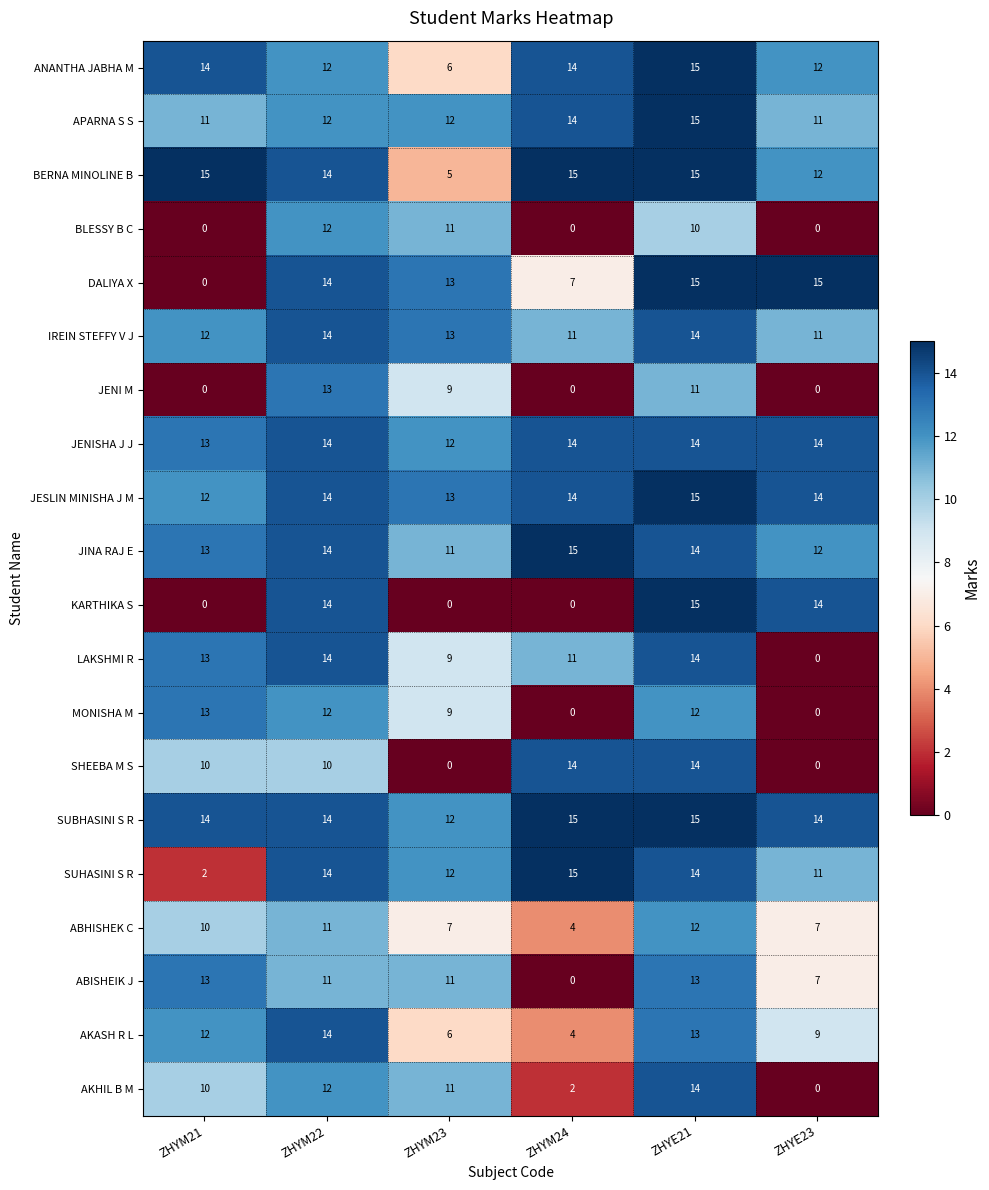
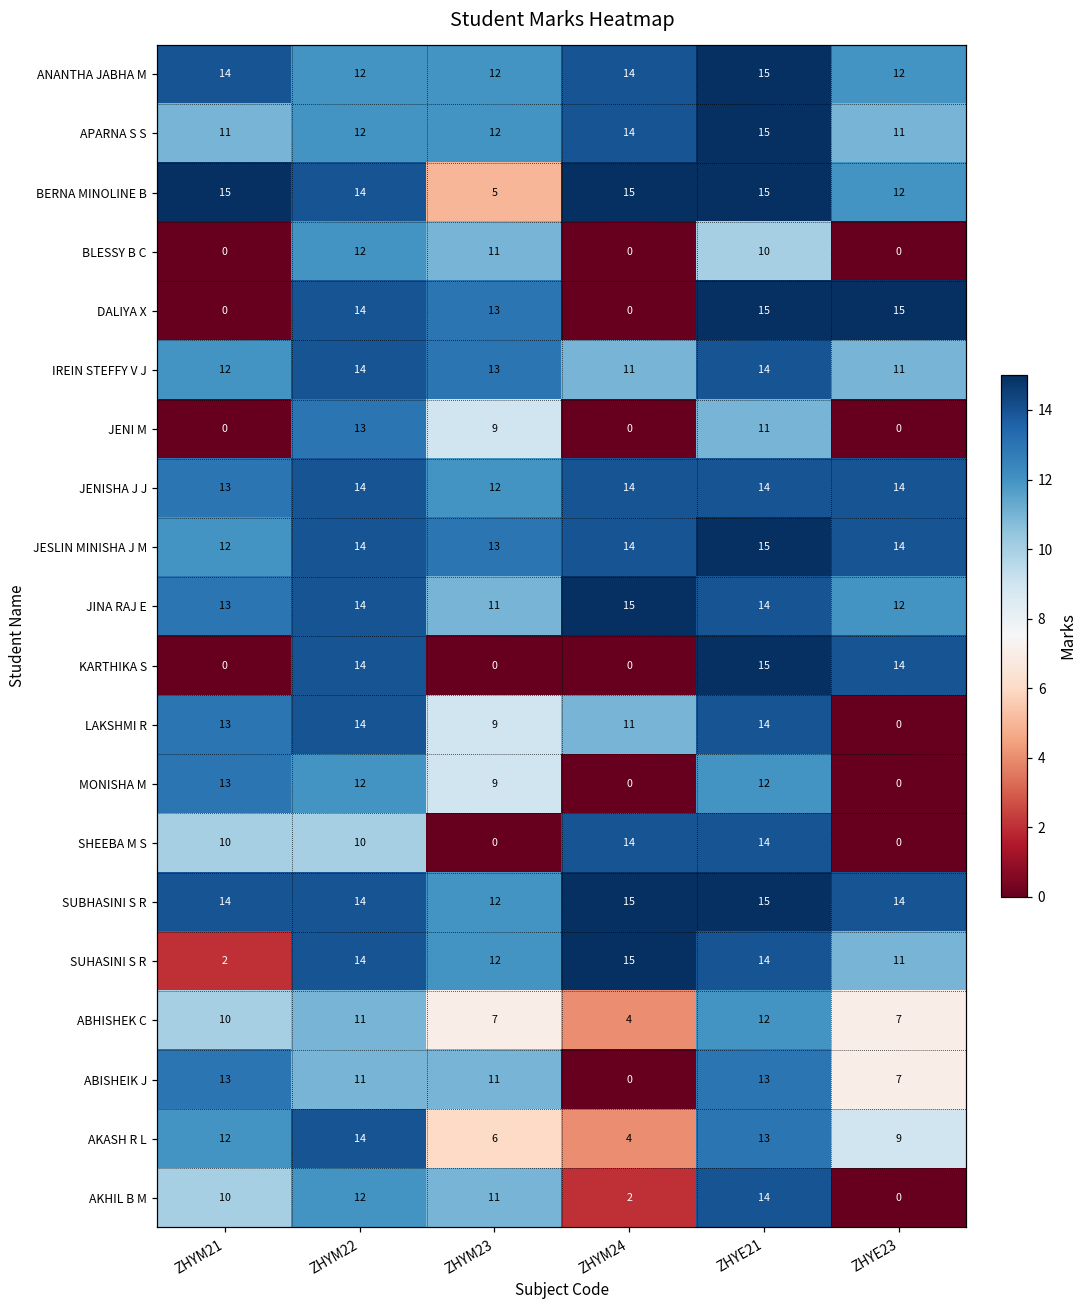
  {
    "ANANTHA JABHA M": {
      "ZHYM21": 14,
      "ZHYM22": 12,
-     "ZHYM23": 6,
+     "ZHYM23": 12,
      "ZHYM24": 14,
      "ZHYE21": 15,
      "ZHYE23": 12
    },
    "APARNA S S": {
      "ZHYM21": 11,
      "ZHYM22": 12,
      "ZHYM23": 12,
      "ZHYM24": 14,
      "ZHYE21": 15,
      "ZHYE23": 11
    },
    "BERNA MINOLINE B": {
      "ZHYM21": 15,
      "ZHYM22": 14,
      "ZHYM23": 5,
      "ZHYM24": 15,
      "ZHYE21": 15,
      "ZHYE23": 12
    },
    "BLESSY B C": {
      "ZHYM21": 0,
      "ZHYM22": 12,
      "ZHYM23": 11,
      "ZHYM24": 0,
      "ZHYE21": 10,
      "ZHYE23": 0
    },
    "DALIYA X": {
      "ZHYM21": 0,
      "ZHYM22": 14,
      "ZHYM23": 13,
-     "ZHYM24": 7,
+     "ZHYM24": 0,
      "ZHYE21": 15,
      "ZHYE23": 15
    },
    "IREIN STEFFY V J": {
      "ZHYM21": 12,
      "ZHYM22": 14,
      "ZHYM23": 13,
      "ZHYM24": 11,
      "ZHYE21": 14,
      "ZHYE23": 11
    },
    "JENI M": {
      "ZHYM21": 0,
      "ZHYM22": 13,
      "ZHYM23": 9,
      "ZHYM24": 0,
      "ZHYE21": 11,
      "ZHYE23": 0
    },
    "JENISHA J J": {
      "ZHYM21": 13,
      "ZHYM22": 14,
      "ZHYM23": 12,
      "ZHYM24": 14,
      "ZHYE21": 14,
      "ZHYE23": 14
    },
    "JESLIN MINISHA J M": {
      "ZHYM21": 12,
      "ZHYM22": 14,
      "ZHYM23": 13,
      "ZHYM24": 14,
      "ZHYE21": 15,
      "ZHYE23": 14
    },
    "JINA RAJ E": {
      "ZHYM21": 13,
      "ZHYM22": 14,
      "ZHYM23": 11,
      "ZHYM24": 15,
      "ZHYE21": 14,
      "ZHYE23": 12
    },
    "KARTHIKA S": {
      "ZHYM21": 0,
      "ZHYM22": 14,
      "ZHYM23": 0,
      "ZHYM24": 0,
      "ZHYE21": 15,
      "ZHYE23": 14
    },
    "LAKSHMI R": {
      "ZHYM21": 13,
      "ZHYM22": 14,
      "ZHYM23": 9,
      "ZHYM24": 11,
      "ZHYE21": 14,
      "ZHYE23": 0
    },
    "MONISHA M": {
      "ZHYM21": 13,
      "ZHYM22": 12,
      "ZHYM23": 9,
      "ZHYM24": 0,
      "ZHYE21": 12,
      "ZHYE23": 0
    },
    "SHEEBA M S": {
      "ZHYM21": 10,
      "ZHYM22": 10,
      "ZHYM23": 0,
      "ZHYM24": 14,
      "ZHYE21": 14,
      "ZHYE23": 0
    },
    "SUBHASINI S R": {
      "ZHYM21": 14,
      "ZHYM22": 14,
      "ZHYM23": 12,
      "ZHYM24": 15,
      "ZHYE21": 15,
      "ZHYE23": 14
    },
    "SUHASINI S R": {
      "ZHYM21": 2,
      "ZHYM22": 14,
      "ZHYM23": 12,
      "ZHYM24": 15,
      "ZHYE21": 14,
      "ZHYE23": 11
    },
    "ABHISHEK C": {
      "ZHYM21": 10,
      "ZHYM22": 11,
      "ZHYM23": 7,
      "ZHYM24": 4,
      "ZHYE21": 12,
      "ZHYE23": 7
    },
    "ABISHEIK J": {
      "ZHYM21": 13,
      "ZHYM22": 11,
      "ZHYM23": 11,
      "ZHYM24": 0,
      "ZHYE21": 13,
      "ZHYE23": 7
    },
    "AKASH R L": {
      "ZHYM21": 12,
      "ZHYM22": 14,
      "ZHYM23": 6,
      "ZHYM24": 4,
      "ZHYE21": 13,
      "ZHYE23": 9
    },
    "AKHIL B M": {
      "ZHYM21": 10,
      "ZHYM22": 12,
      "ZHYM23": 11,
      "ZHYM24": 2,
      "ZHYE21": 14,
      "ZHYE23": 0
    }
  }
